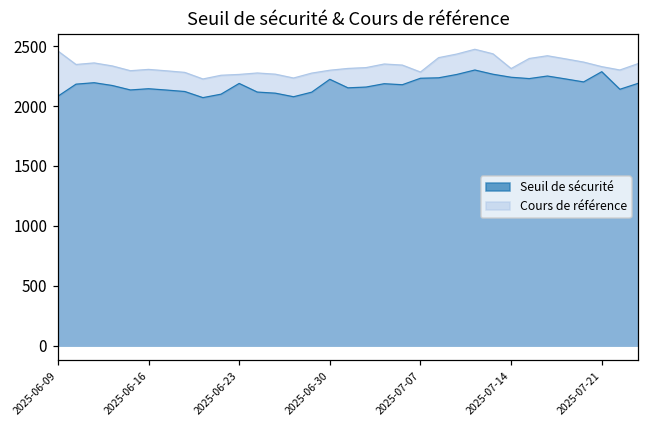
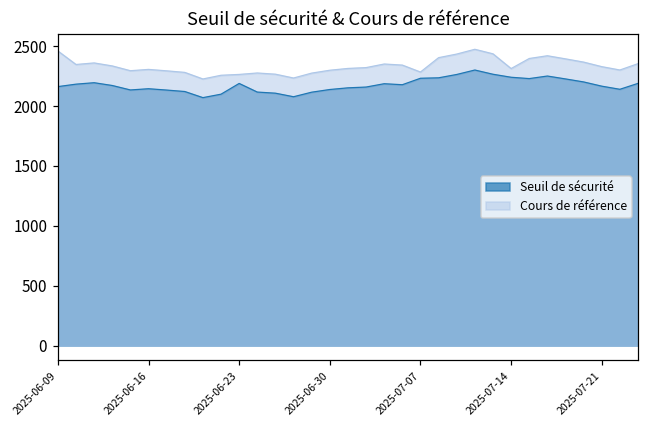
  {
    "Seuil de sécurité": {
-     "2025-06-09": 2080,
+     "2025-06-09": 2160,
      "2025-06-16": 2140,
      "2025-06-23": 2190,
-     "2025-06-30": 2220,
+     "2025-06-30": 2140,
      "2025-07-07": 2230,
      "2025-07-14": 2240,
-     "2025-07-21": 2290
+     "2025-07-21": 2170
    },
    "Cours de référence": {
      "2025-06-09": 2460,
      "2025-06-16": 2310,
      "2025-06-23": 2260,
      "2025-06-30": 2300,
      "2025-07-07": 2280,
      "2025-07-14": 2310,
      "2025-07-21": 2330
    }
  }
